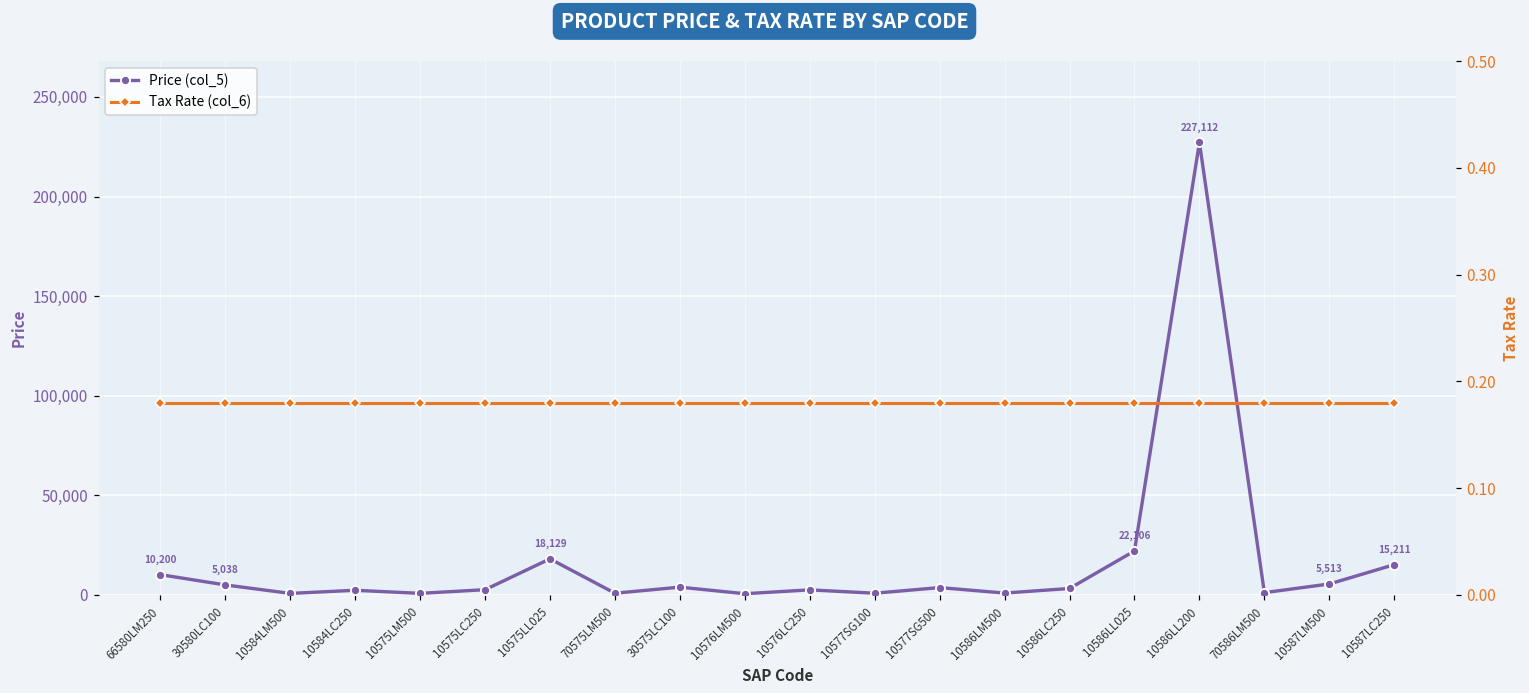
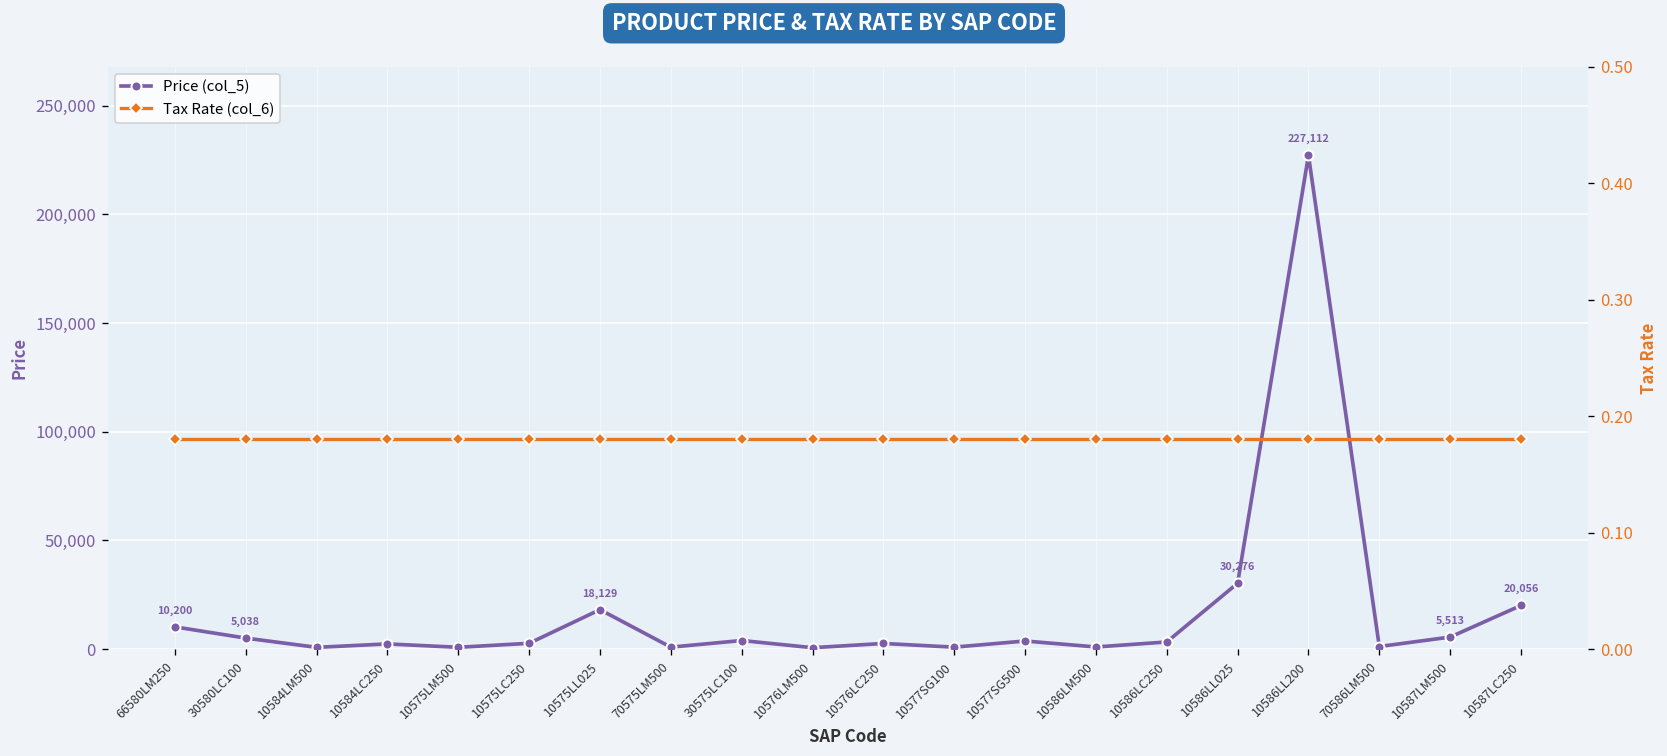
  {
    "Price (col_5)": {
      "66580LM250": "10,200",
      "30580LC100": "5,038",
      "10575LL025": "18,129",
-     "10586LL025": "22,106",
+     "10586LL025": "30,276",
      "10586LL200": "227,112",
      "10587LM500": "5,513",
-     "10587LC250": "15,211"
+     "10587LC250": "20,056"
    }
  }
